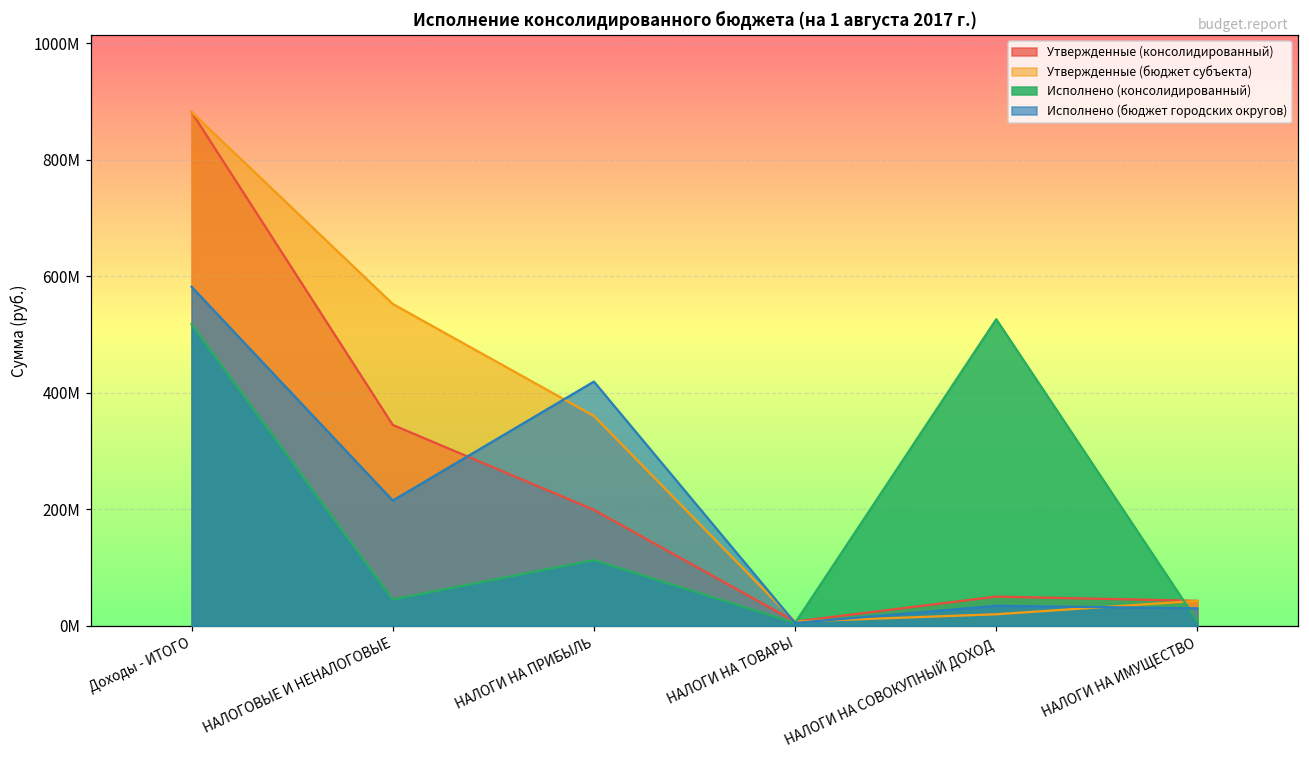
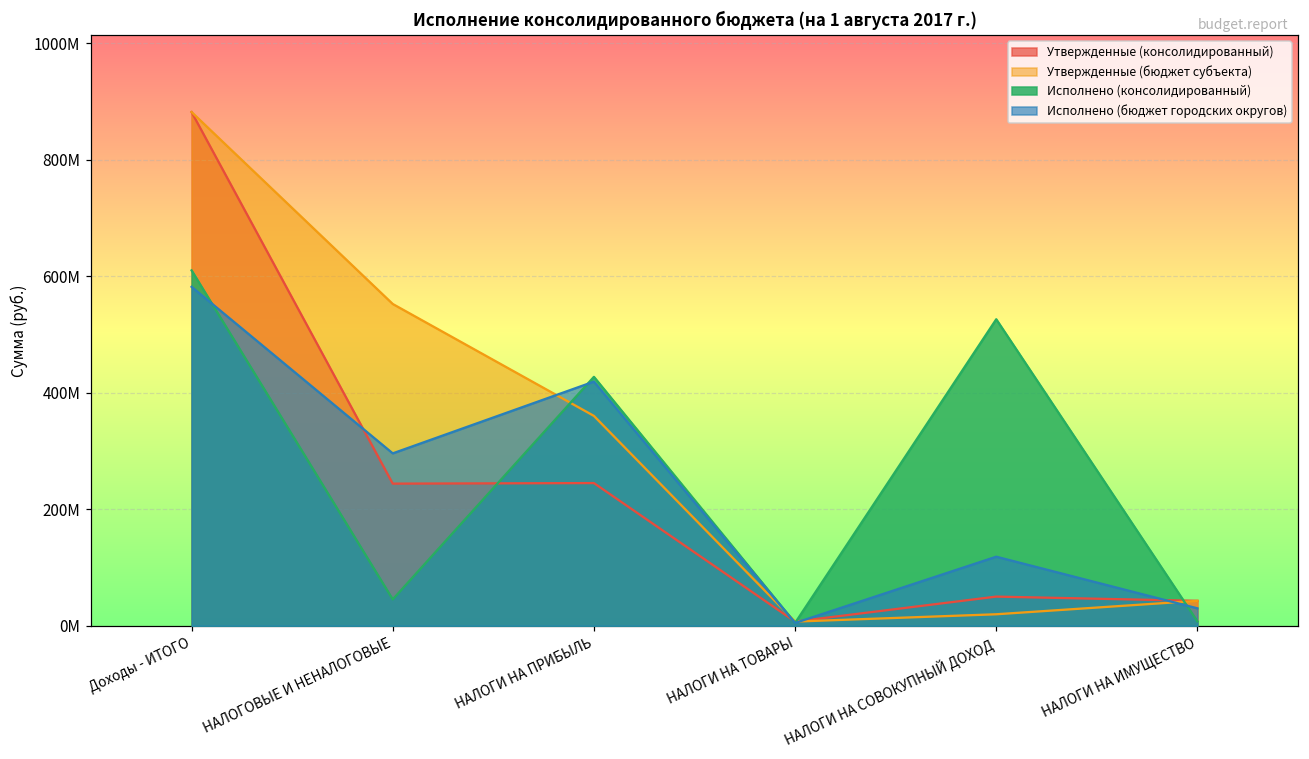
  {
    "Утвержденные (консолидированный)": {
-     "НАЛОГОВЫЕ И НЕНАЛОГОВЫЕ": 340000000,
-     "НАЛОГИ НА ПРИБЫЛЬ": 200000000,
+     "НАЛОГОВЫЕ И НЕНАЛОГОВЫЕ": 240000000,
+     "НАЛОГИ НА ПРИБЫЛЬ": 240000000,
      "НАЛОГИ НА СОВОКУПНЫЙ ДОХОД": 50000000
    },
    "Утвержденные (бюджет субъекта)": {
      "НАЛОГОВЫЕ И НЕНАЛОГОВЫЕ": 550000000,
      "НАЛОГИ НА ПРИБЫЛЬ": 360000000,
      "НАЛОГИ НА СОВОКУПНЫЙ ДОХОД": 20000000
    },
    "Исполнено (консолидированный)": {
-     "Доходы - ИТОГО": 520000000,
+     "Доходы - ИТОГО": 610000000,
      "НАЛОГОВЫЕ И НЕНАЛОГОВЫЕ": 50000000,
-     "НАЛОГИ НА ПРИБЫЛЬ": 110000000,
+     "НАЛОГИ НА ПРИБЫЛЬ": 430000000,
      "НАЛОГИ НА СОВОКУПНЫЙ ДОХОД": 530000000,
      "НАЛОГИ НА ИМУЩЕСТВО": 10000000
    },
    "Исполнено (бюджет городских округов)": {
      "Доходы - ИТОГО": 580000000,
-     "НАЛОГОВЫЕ И НЕНАЛОГОВЫЕ": 210000000,
+     "НАЛОГОВЫЕ И НЕНАЛОГОВЫЕ": 300000000,
      "НАЛОГИ НА ПРИБЫЛЬ": 420000000,
-     "НАЛОГИ НА СОВОКУПНЫЙ ДОХОД": 30000000,
+     "НАЛОГИ НА СОВОКУПНЫЙ ДОХОД": 120000000,
      "НАЛОГИ НА ИМУЩЕСТВО": 30000000
    }
  }
